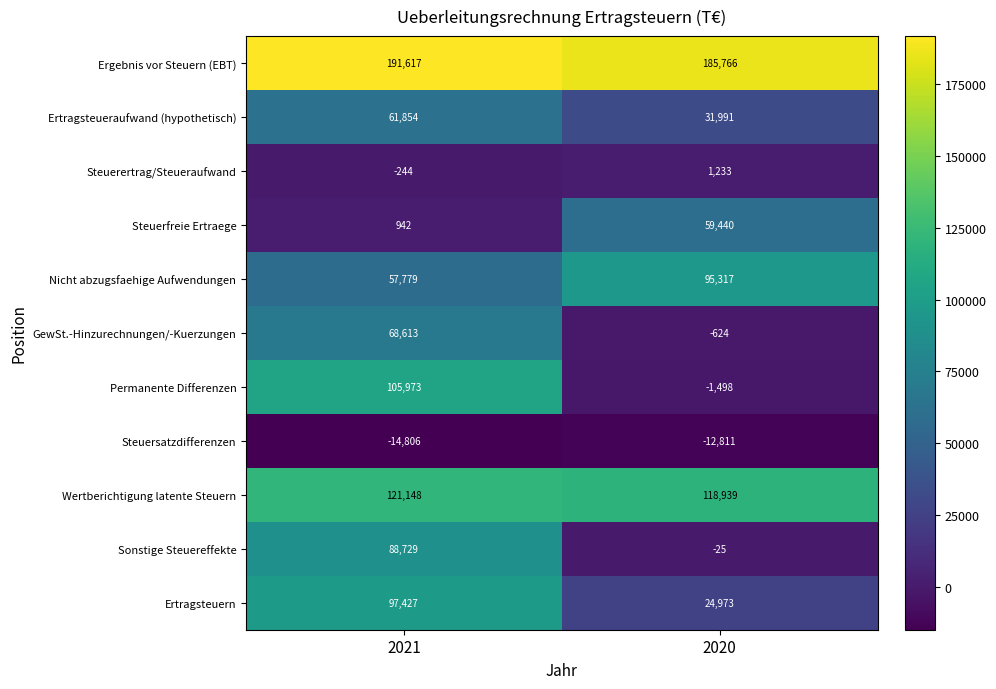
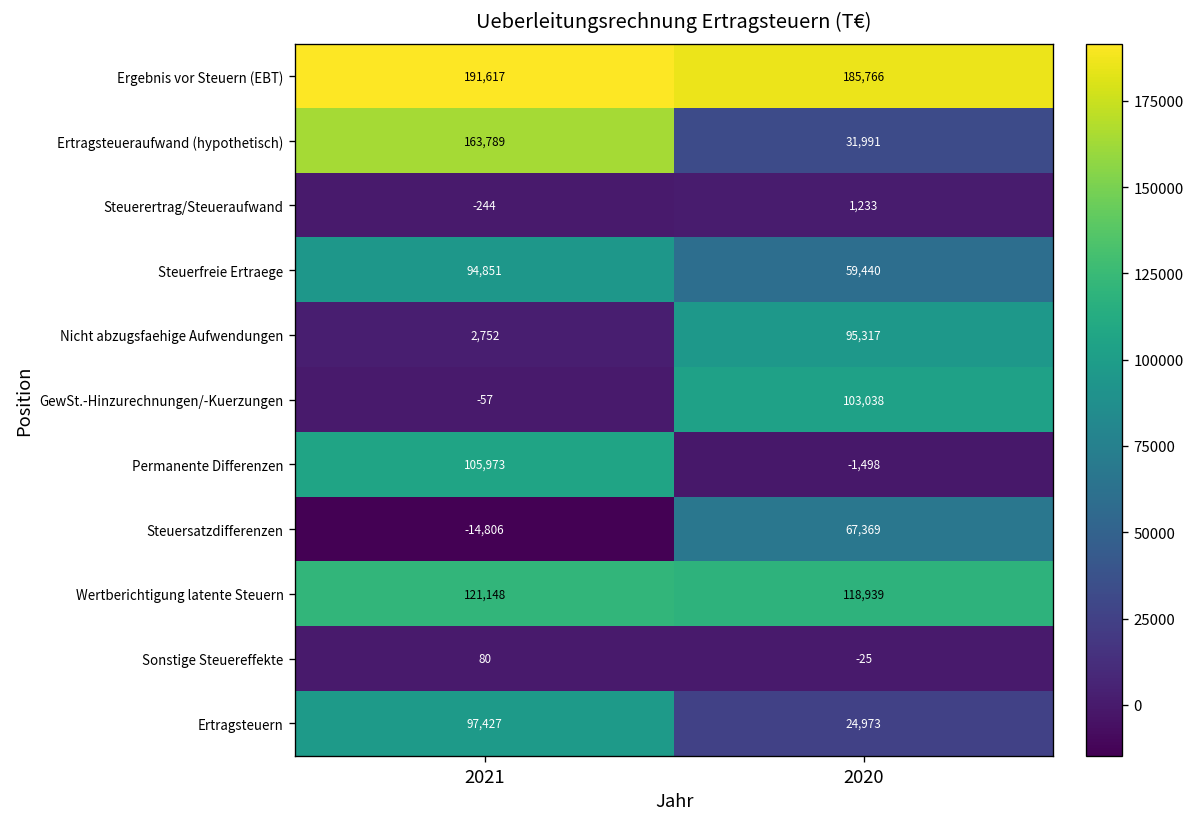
  {
    "Ergebnis vor Steuern (EBT)": {
      "2021": "191,617",
      "2020": "185,766"
    },
    "Ertragsteueraufwand (hypothetisch)": {
-     "2021": "61,854",
+     "2021": "163,789",
      "2020": "31,991"
    },
    "Steuerertrag/Steueraufwand": {
      "2021": "-244",
      "2020": "1,233"
    },
    "Steuerfreie Ertraege": {
-     "2021": "942",
+     "2021": "94,851",
      "2020": "59,440"
    },
    "Nicht abzugsfaehige Aufwendungen": {
-     "2021": "57,779",
+     "2021": "2,752",
      "2020": "95,317"
    },
    "GewSt.-Hinzurechnungen/-Kuerzungen": {
-     "2021": "68,613",
-     "2020": "-624"
+     "2021": "-57",
+     "2020": "103,038"
    },
    "Permanente Differenzen": {
      "2021": "105,973",
      "2020": "-1,498"
    },
    "Steuersatzdifferenzen": {
      "2021": "-14,806",
-     "2020": "-12,811"
+     "2020": "67,369"
    },
    "Wertberichtigung latente Steuern": {
      "2021": "121,148",
      "2020": "118,939"
    },
    "Sonstige Steuereffekte": {
-     "2021": "88,729",
+     "2021": "80",
      "2020": "-25"
    },
    "Ertragsteuern": {
      "2021": "97,427",
      "2020": "24,973"
    }
  }
